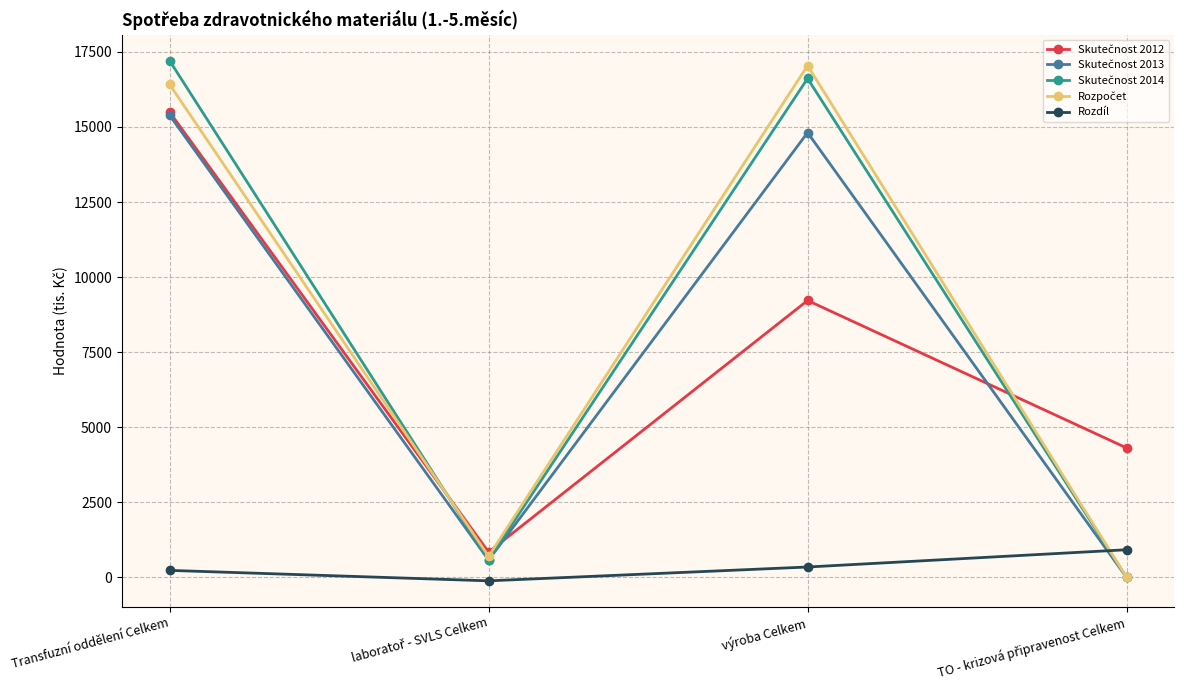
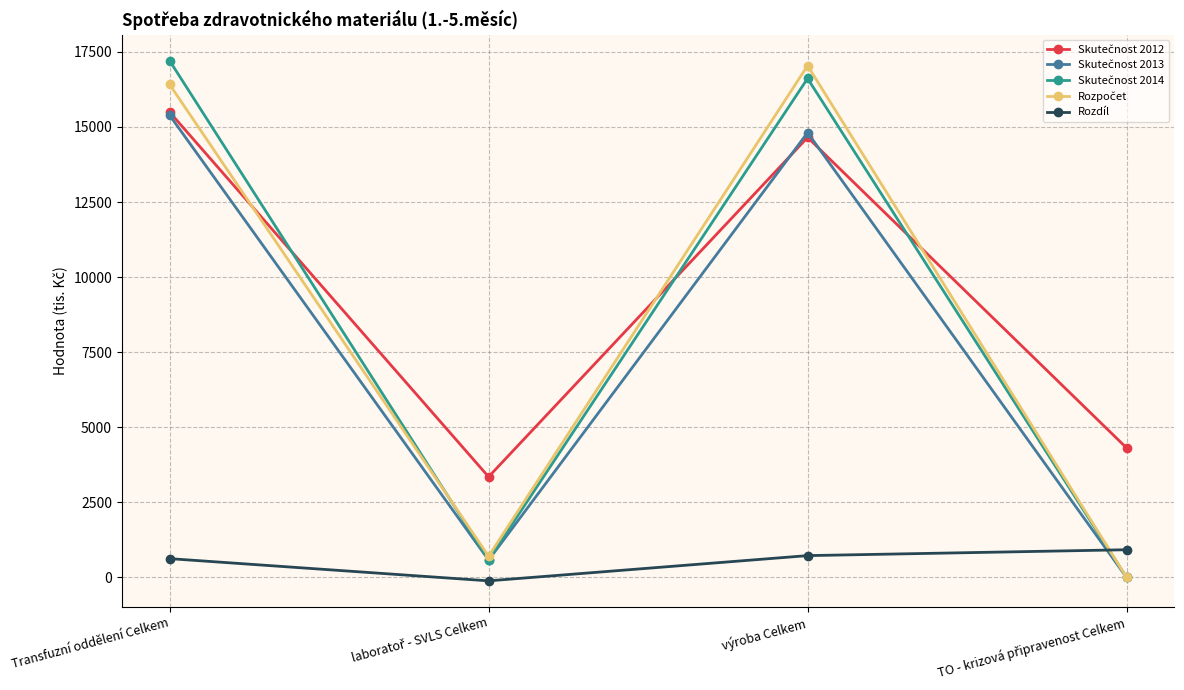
  {
    "Skutečnost 2012": {
      "Transfuzní oddělení Celkem": 15500,
-     "laboratoř - SVLS Celkem": 800,
-     "výroba Celkem": 9200,
+     "laboratoř - SVLS Celkem": 3400,
+     "výroba Celkem": 14700,
      "TO - krizová připravenost Celkem": 4300
    },
    "Rozpočet": {
      "Transfuzní oddělení Celkem": 16400,
      "laboratoř - SVLS Celkem": 700,
      "výroba Celkem": 17000
    },
    "Rozdíl": {
-     "Transfuzní oddělení Celkem": 200,
+     "Transfuzní oddělení Celkem": 600,
      "laboratoř - SVLS Celkem": -100,
-     "výroba Celkem": 300,
+     "výroba Celkem": 700,
      "TO - krizová připravenost Celkem": 900
    }
  }
